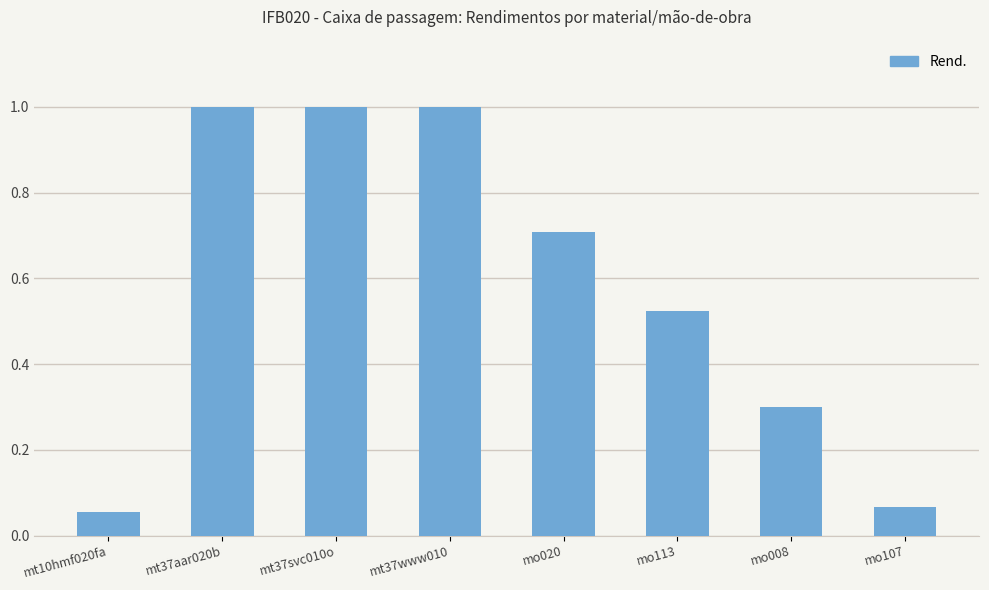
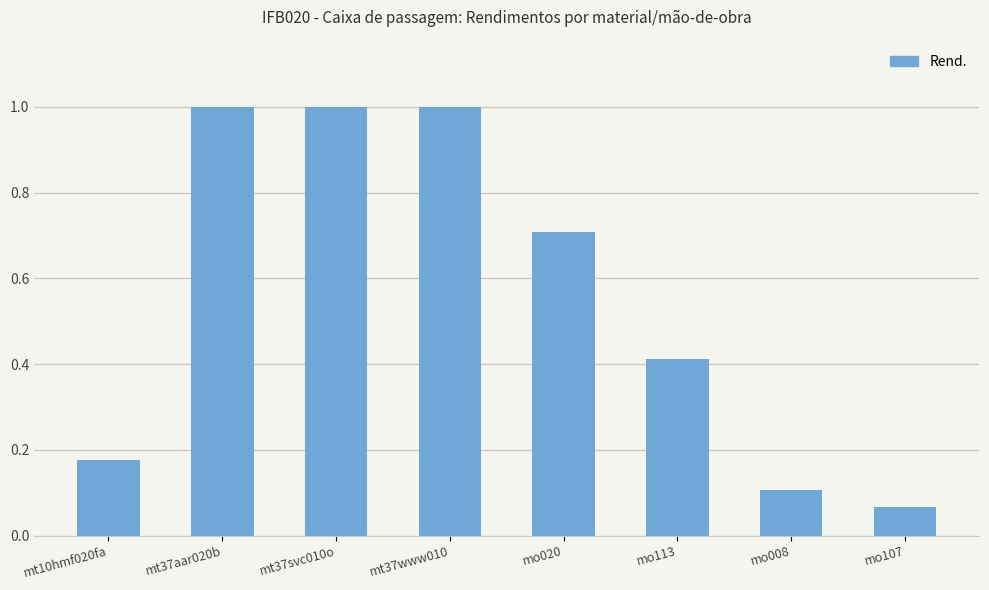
  {
-   "mt10hmf020fa": 0.05,
+   "mt10hmf020fa": 0.18,
    "mt37aar020b": 1.00,
    "mt37svc010o": 1.00,
    "mt37www010": 1.00,
    "mo020": 0.71,
-   "mo113": 0.52,
-   "mo008": 0.30,
+   "mo113": 0.41,
+   "mo008": 0.11,
    "mo107": 0.07
  }
